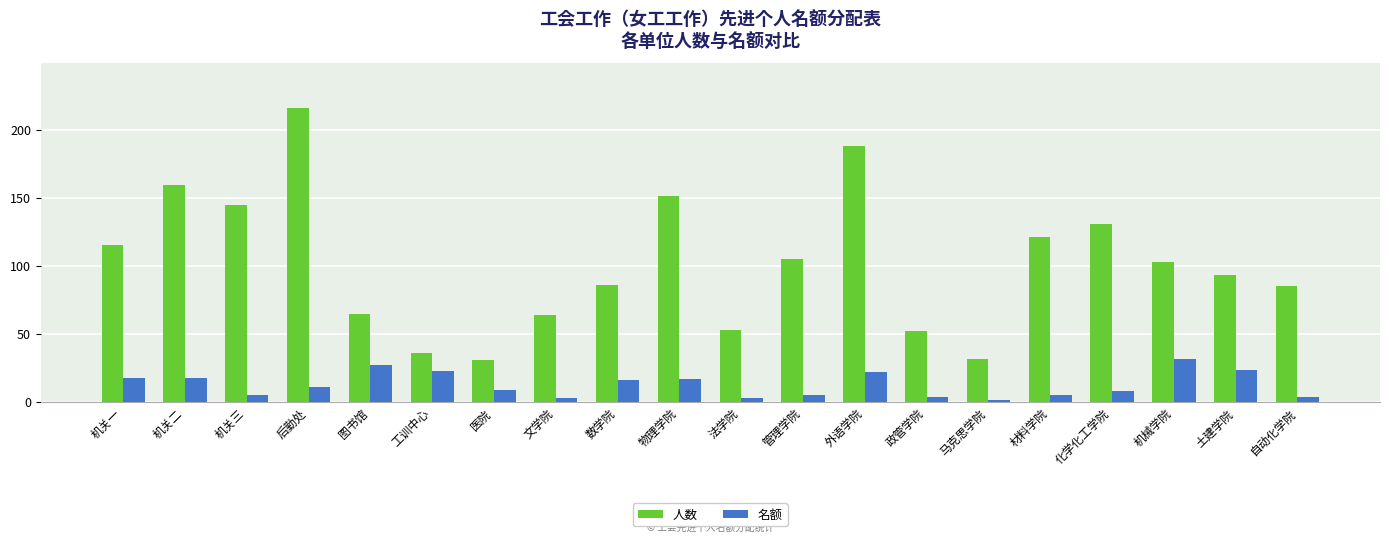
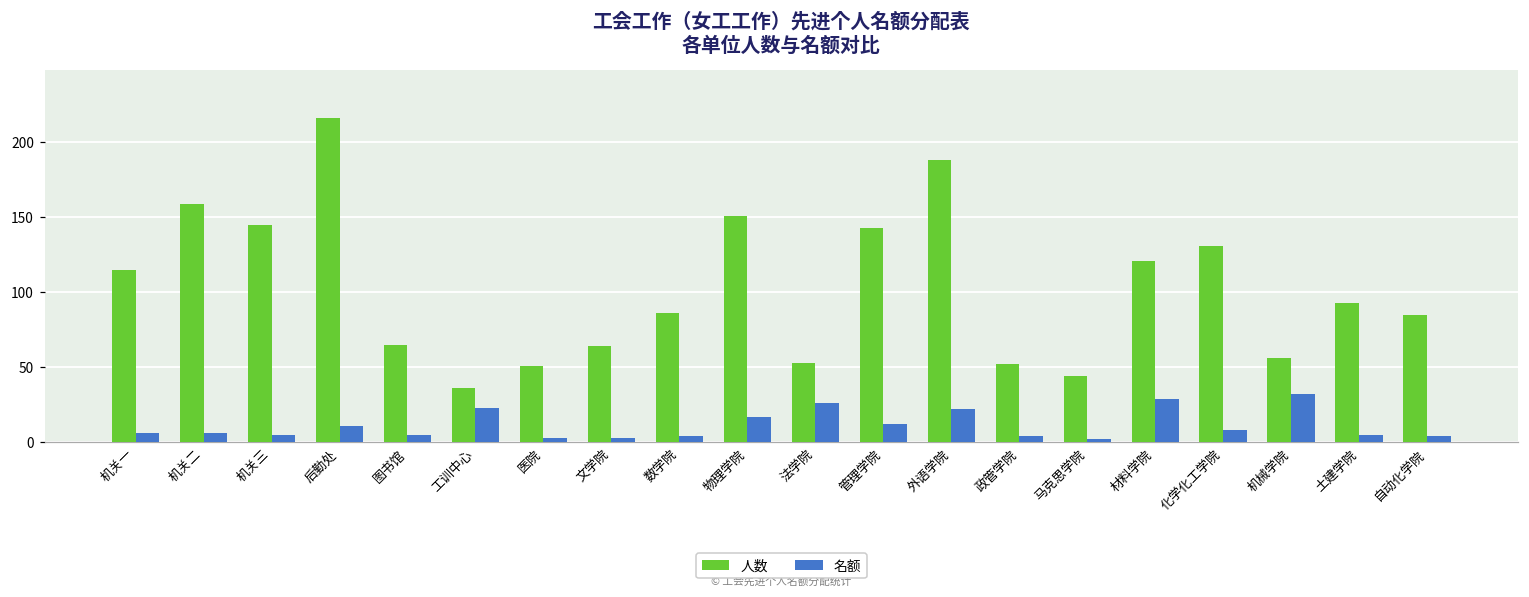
  {
    "人数": {
      "机关一": 115,
      "机关二": 159,
      "机关三": 145,
      "后勤处": 216,
      "图书馆": 65,
      "工训中心": 36,
-     "医院": 31,
+     "医院": 51,
      "文学院": 64,
      "数学院": 86,
      "物理学院": 151,
      "法学院": 53,
-     "管理学院": 105,
+     "管理学院": 143,
      "外语学院": 188,
      "政管学院": 52,
-     "马克思学院": 32,
+     "马克思学院": 44,
      "材料学院": 121,
      "化学化工学院": 131,
-     "机械学院": 103,
+     "机械学院": 56,
      "土建学院": 93,
      "自动化学院": 85
    },
    "名额": {
-     "机关一": 18,
-     "机关二": 18,
+     "机关一": 6,
+     "机关二": 6,
      "机关三": 5,
      "后勤处": 11,
-     "图书馆": 27,
+     "图书馆": 5,
      "工训中心": 23,
-     "医院": 9,
+     "医院": 3,
      "文学院": 3,
-     "数学院": 16,
+     "数学院": 4,
      "物理学院": 17,
-     "法学院": 3,
-     "管理学院": 5,
+     "法学院": 26,
+     "管理学院": 12,
      "外语学院": 22,
      "政管学院": 4,
      "马克思学院": 2,
-     "材料学院": 5,
+     "材料学院": 29,
      "化学化工学院": 8,
      "机械学院": 32,
-     "土建学院": 24,
+     "土建学院": 5,
      "自动化学院": 4
    }
  }
